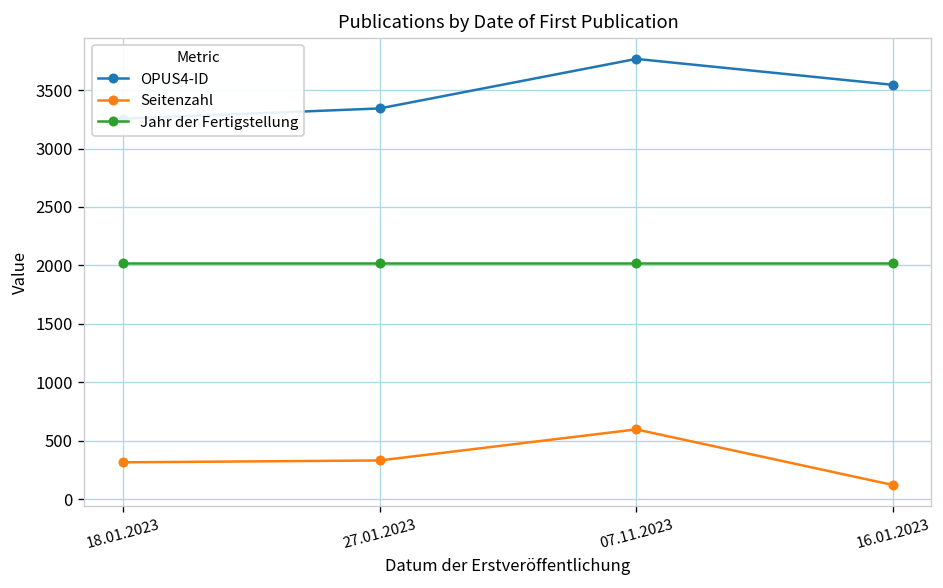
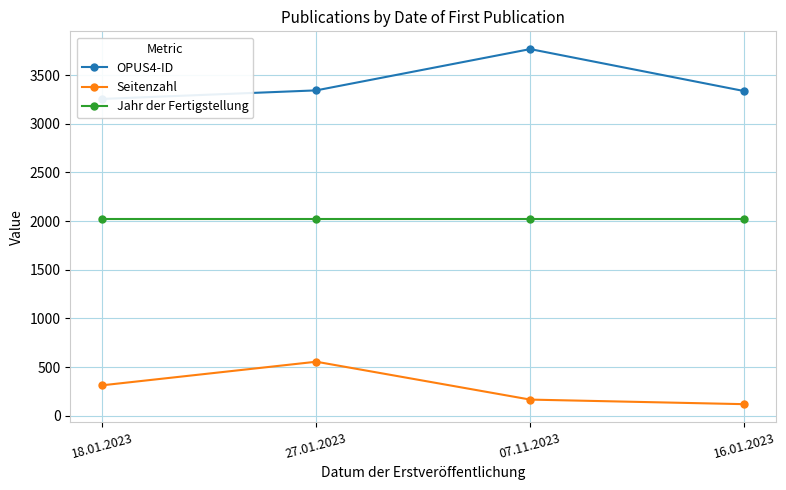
  {
    "OPUS4-ID": {
      "27.01.2023": 3300,
      "07.11.2023": 3800,
-     "16.01.2023": 3500
+     "16.01.2023": 3300
    },
    "Seitenzahl": {
      "18.01.2023": 300,
-     "27.01.2023": 300,
-     "07.11.2023": 600,
+     "27.01.2023": 600,
+     "07.11.2023": 200,
      "16.01.2023": 100
    },
    "Jahr der Fertigstellung": {
      "18.01.2023": 2000,
      "27.01.2023": 2000,
      "07.11.2023": 2000,
      "16.01.2023": 2000
    }
  }
